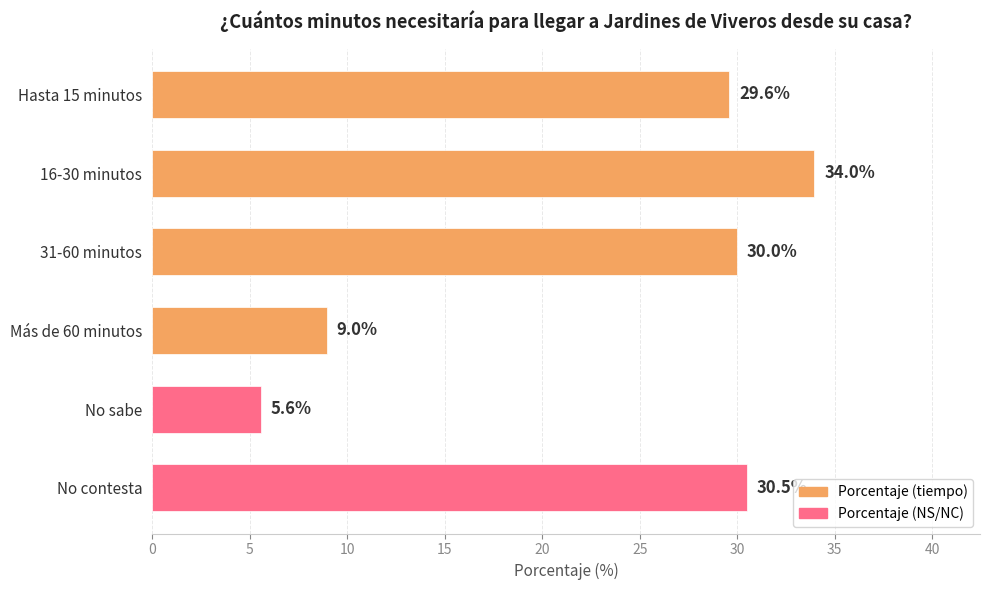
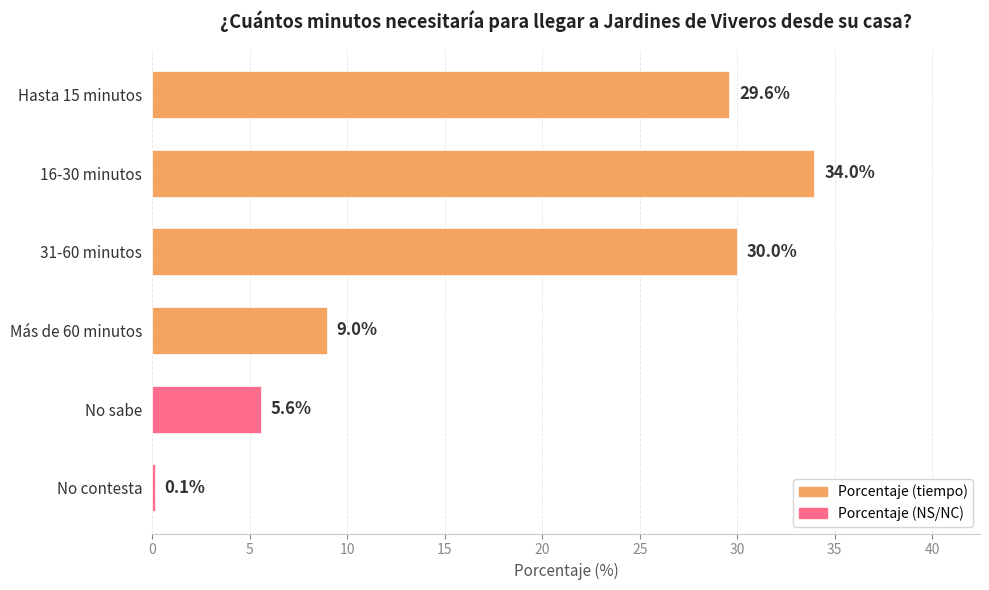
  {
-   "No contesta": 30.5
+   "No contesta": 0.1
  }
